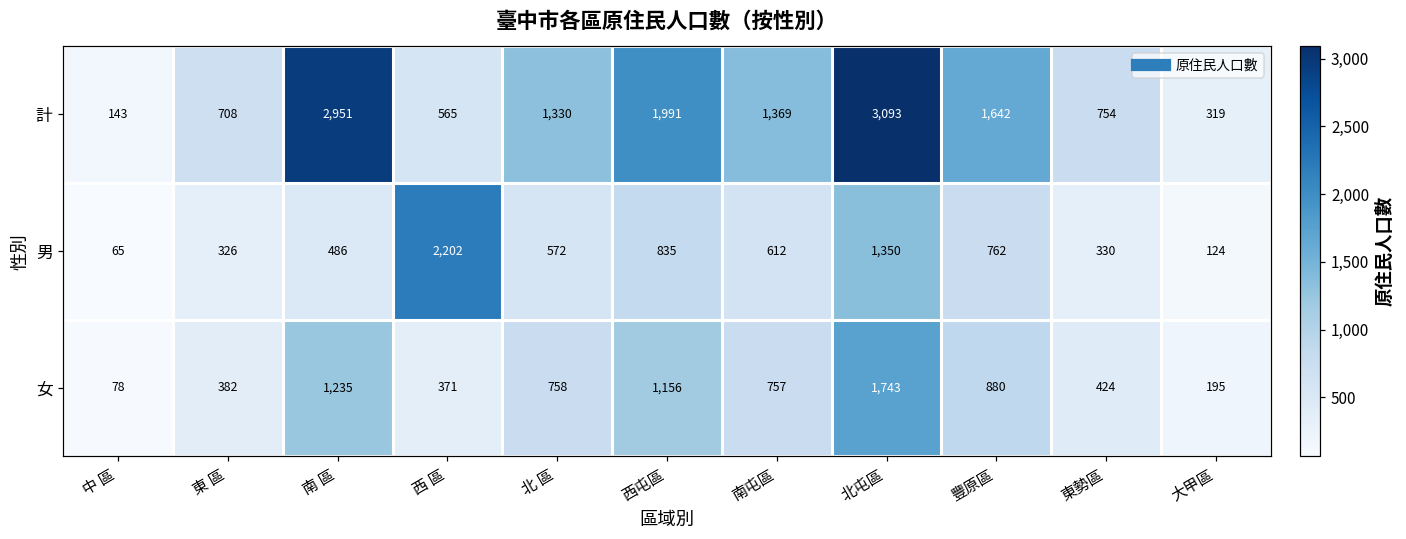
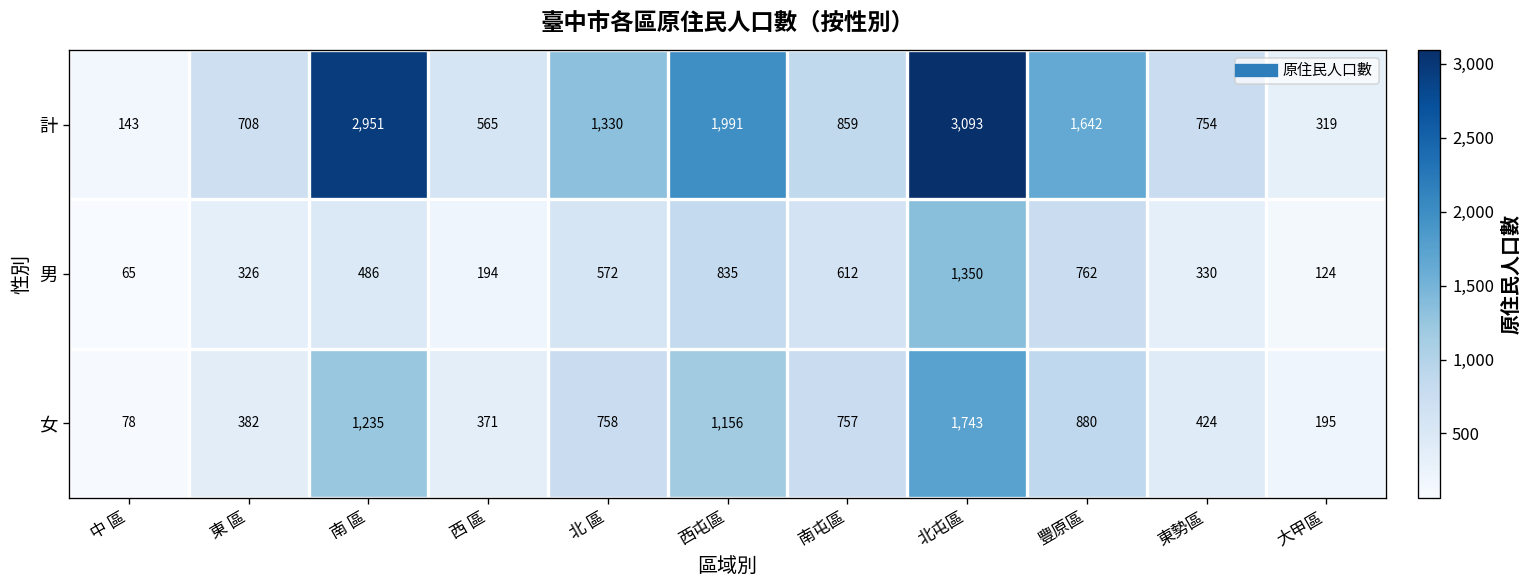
  {
    "計": {
      "中 區": "143",
      "東 區": "708",
      "南 區": "2,951",
      "西 區": "565",
      "北 區": "1,330",
      "西屯區": "1,991",
-     "南屯區": "1,369",
+     "南屯區": "859",
      "北屯區": "3,093",
      "豐原區": "1,642",
      "東勢區": "754",
      "大甲區": "319"
    },
    "男": {
      "中 區": "65",
      "東 區": "326",
      "南 區": "486",
-     "西 區": "2,202",
+     "西 區": "194",
      "北 區": "572",
      "西屯區": "835",
      "南屯區": "612",
      "北屯區": "1,350",
      "豐原區": "762",
      "東勢區": "330",
      "大甲區": "124"
    },
    "女": {
      "中 區": "78",
      "東 區": "382",
      "南 區": "1,235",
      "西 區": "371",
      "北 區": "758",
      "西屯區": "1,156",
      "南屯區": "757",
      "北屯區": "1,743",
      "豐原區": "880",
      "東勢區": "424",
      "大甲區": "195"
    }
  }
